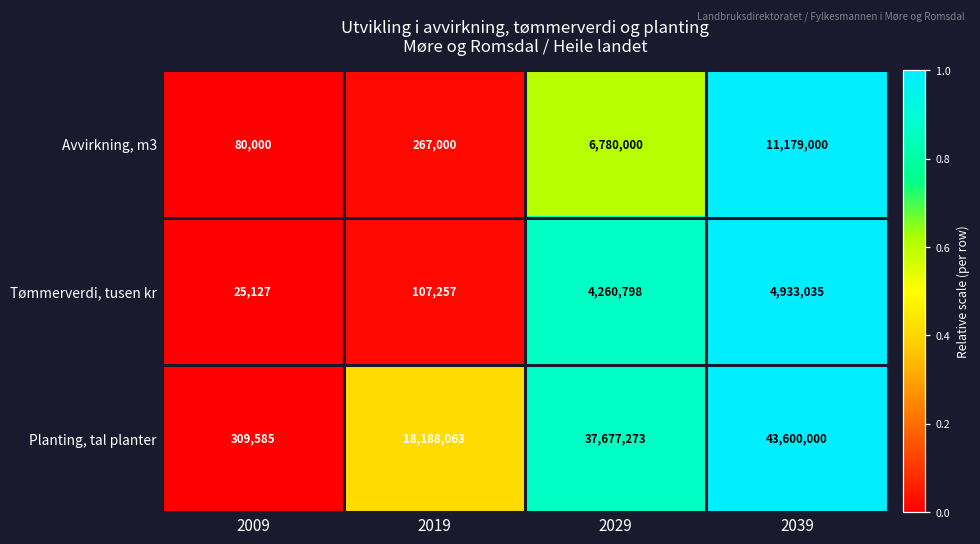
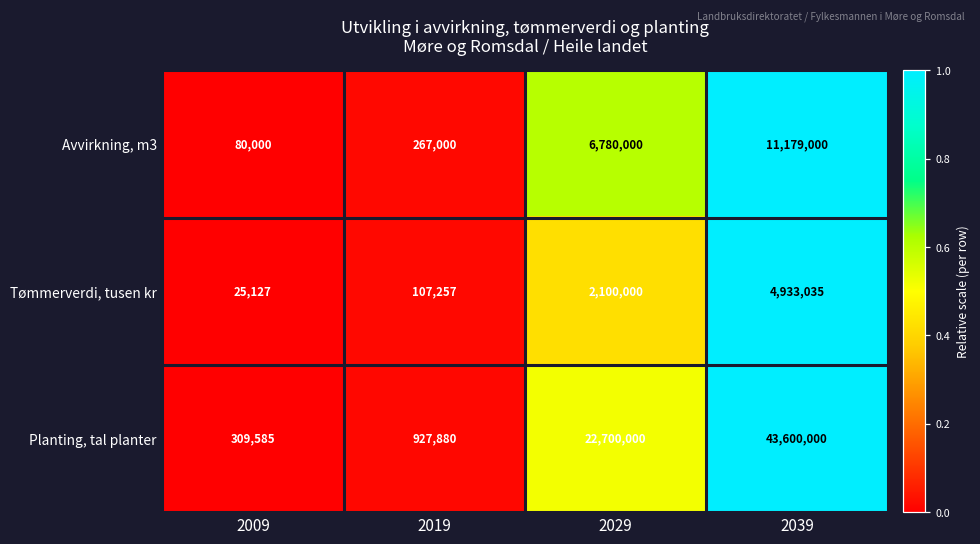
  {
    "Avvirkning, m3": {
      "2009": "80,000",
      "2019": "267,000",
      "2029": "6,780,000",
      "2039": "11,179,000"
    },
    "Tømmerverdi, tusen kr": {
      "2009": "25,127",
      "2019": "107,257",
-     "2029": "4,260,798",
+     "2029": "2,100,000",
      "2039": "4,933,035"
    },
    "Planting, tal planter": {
      "2009": "309,585",
-     "2019": "18,188,063",
-     "2029": "37,677,273",
+     "2019": "927,880",
+     "2029": "22,700,000",
      "2039": "43,600,000"
    }
  }
